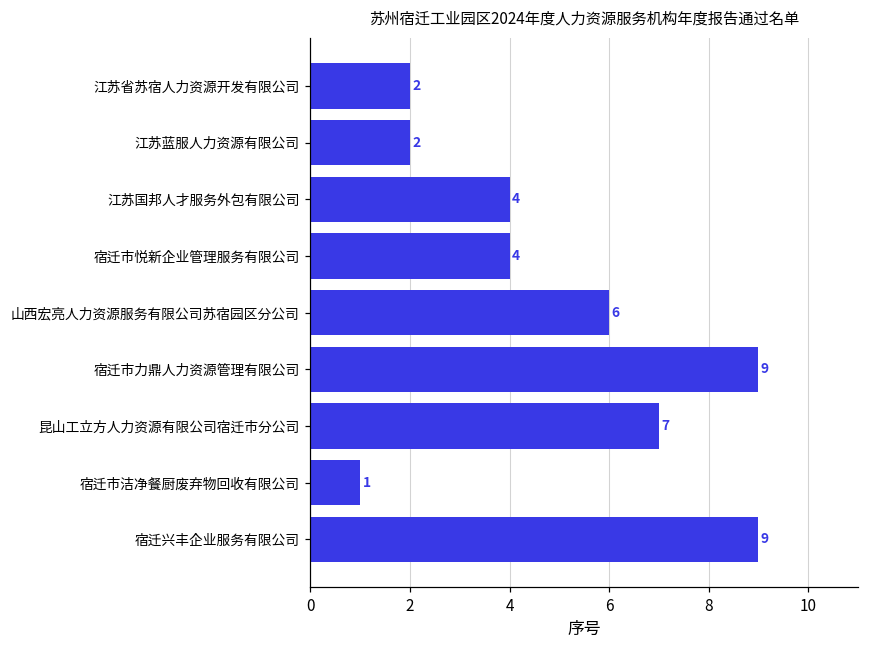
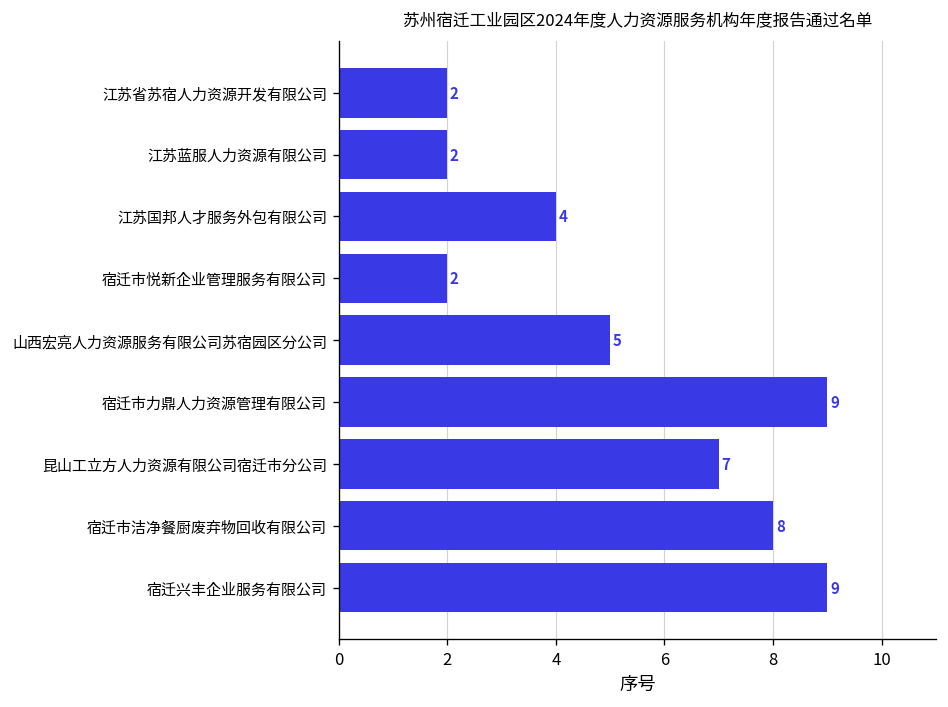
  {
    "江苏省苏宿人力资源开发有限公司": 2,
    "江苏蓝服人力资源有限公司": 2,
    "江苏国邦人才服务外包有限公司": 4,
-   "宿迁市悦新企业管理服务有限公司": 4,
-   "山西宏亮人力资源服务有限公司苏宿园区分公司": 6,
+   "宿迁市悦新企业管理服务有限公司": 2,
+   "山西宏亮人力资源服务有限公司苏宿园区分公司": 5,
    "宿迁市力鼎人力资源管理有限公司": 9,
    "昆山工立方人力资源有限公司宿迁市分公司": 7,
-   "宿迁市洁净餐厨废弃物回收有限公司": 1,
+   "宿迁市洁净餐厨废弃物回收有限公司": 8,
    "宿迁兴丰企业服务有限公司": 9
  }
